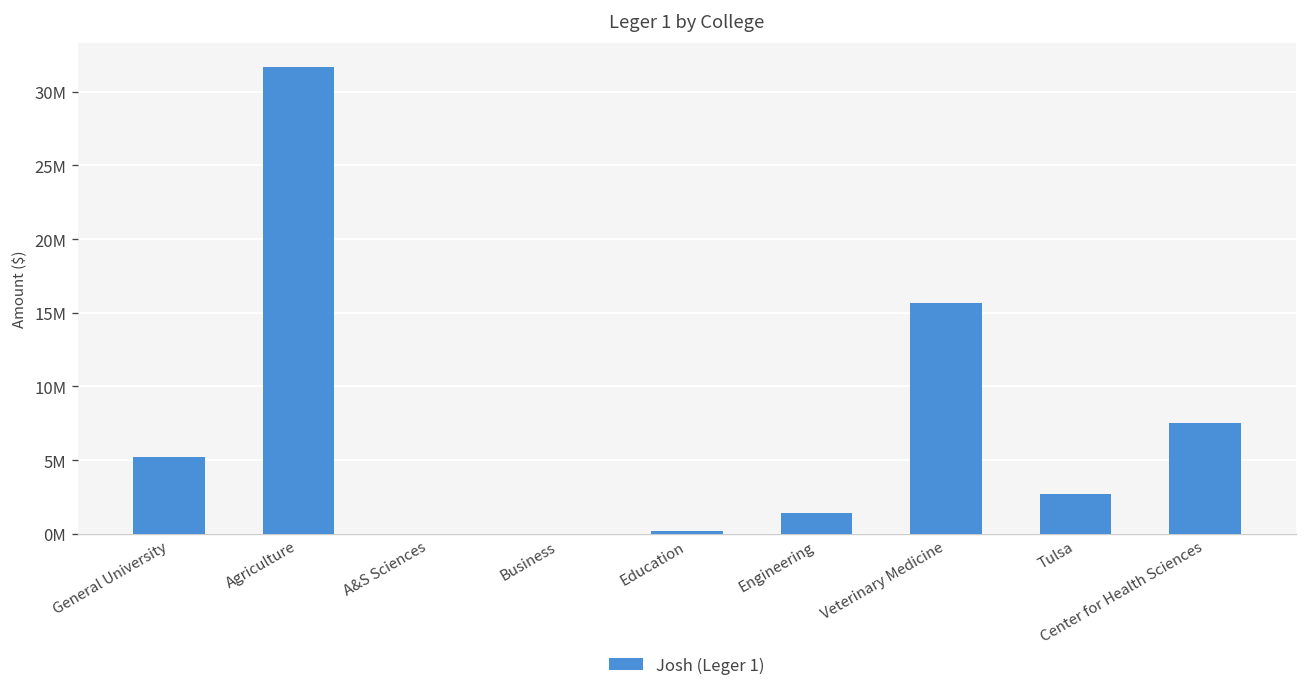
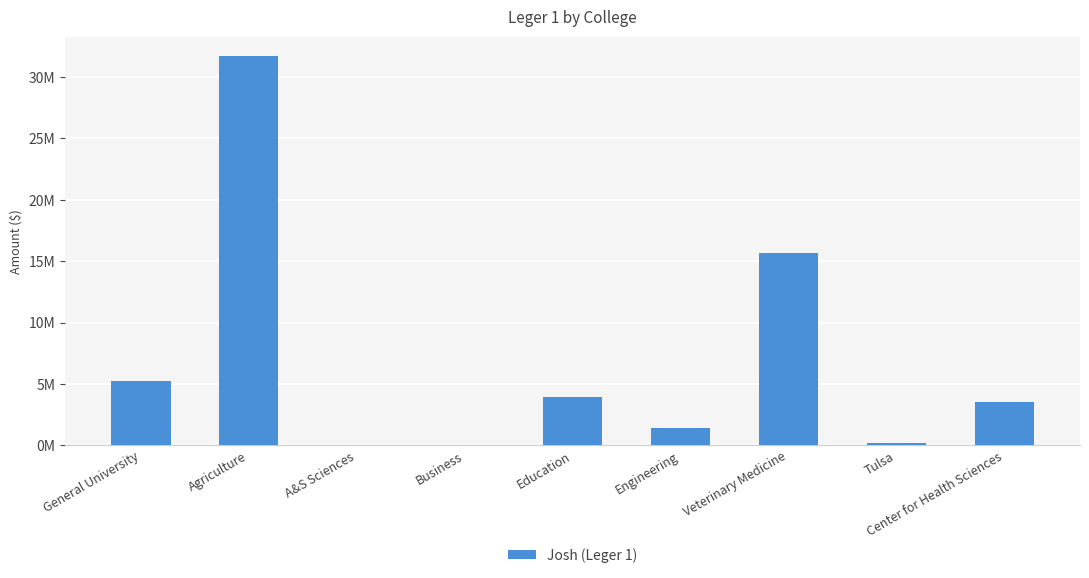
  {
    "General University": 5200000,
    "Agriculture": 31700000,
-   "Education": 200000,
+   "Education": 3900000,
    "Engineering": 1400000,
    "Veterinary Medicine": 15600000,
-   "Tulsa": 2700000,
-   "Center for Health Sciences": 7500000
+   "Tulsa": 200000,
+   "Center for Health Sciences": 3500000
  }
